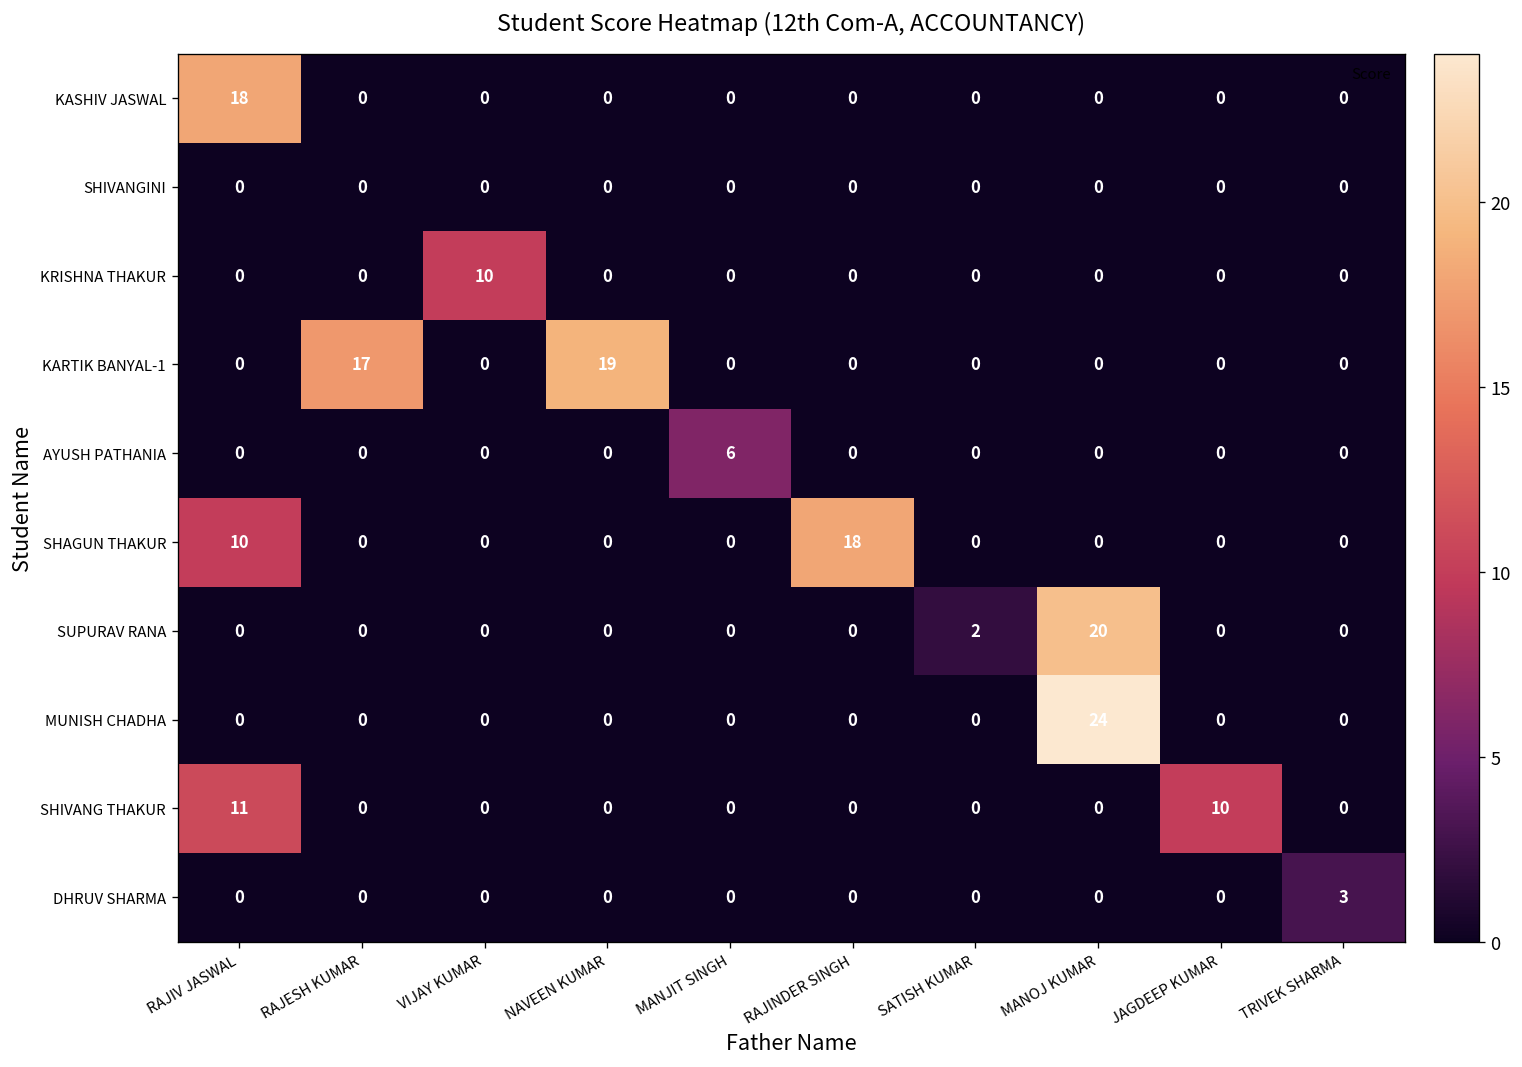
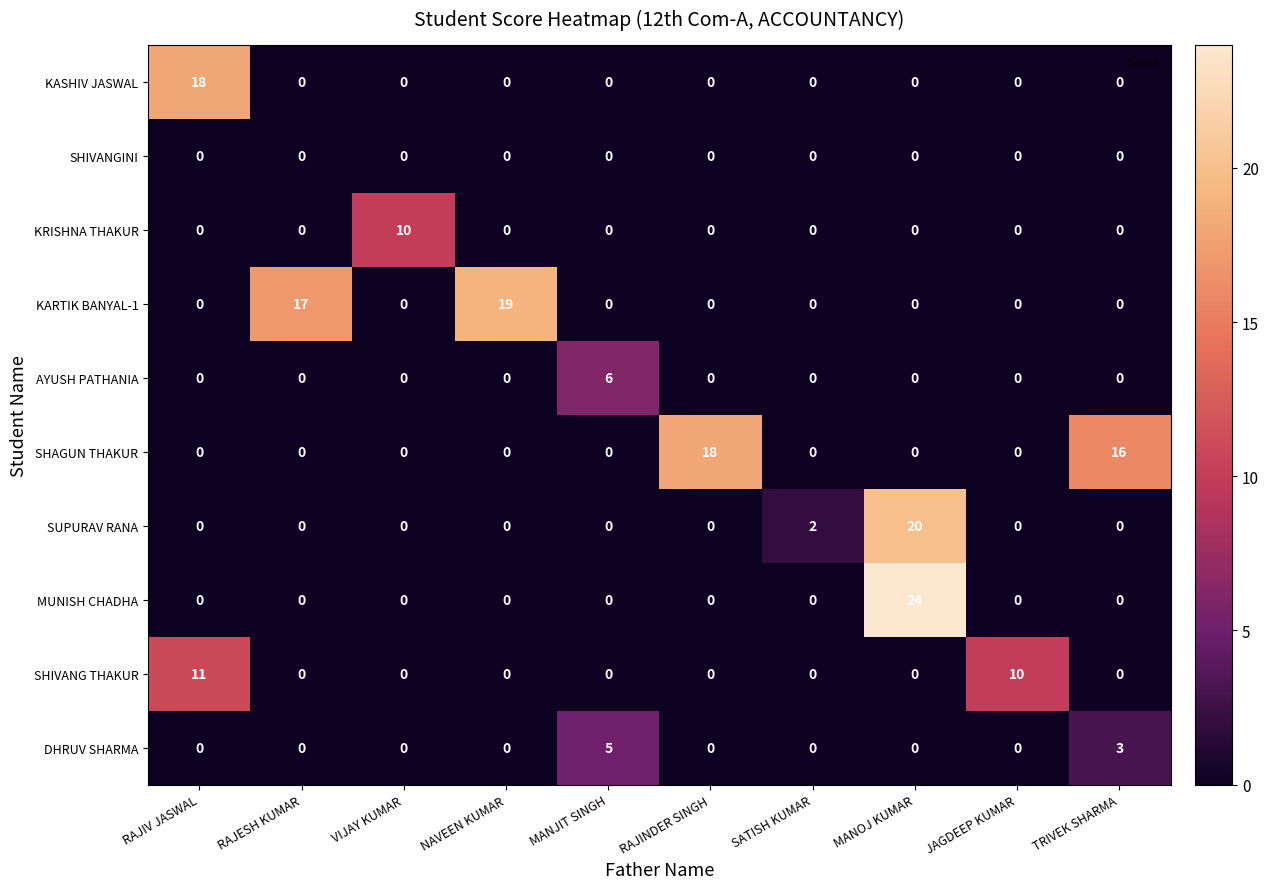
  {
    "KASHIV JASWAL": {
      "RAJIV JASWAL": 18,
      "RAJESH KUMAR": 0,
      "VIJAY KUMAR": 0,
      "NAVEEN KUMAR": 0,
      "MANJIT SINGH": 0,
      "RAJINDER SINGH": 0,
      "SATISH KUMAR": 0,
      "MANOJ KUMAR": 0,
      "JAGDEEP KUMAR": 0,
      "TRIVEK SHARMA": 0
    },
    "SHIVANGINI": {
      "RAJIV JASWAL": 0,
      "RAJESH KUMAR": 0,
      "VIJAY KUMAR": 0,
      "NAVEEN KUMAR": 0,
      "MANJIT SINGH": 0,
      "RAJINDER SINGH": 0,
      "SATISH KUMAR": 0,
      "MANOJ KUMAR": 0,
      "JAGDEEP KUMAR": 0,
      "TRIVEK SHARMA": 0
    },
    "KRISHNA THAKUR": {
      "RAJIV JASWAL": 0,
      "RAJESH KUMAR": 0,
      "VIJAY KUMAR": 10,
      "NAVEEN KUMAR": 0,
      "MANJIT SINGH": 0,
      "RAJINDER SINGH": 0,
      "SATISH KUMAR": 0,
      "MANOJ KUMAR": 0,
      "JAGDEEP KUMAR": 0,
      "TRIVEK SHARMA": 0
    },
    "KARTIK BANYAL-1": {
      "RAJIV JASWAL": 0,
      "RAJESH KUMAR": 17,
      "VIJAY KUMAR": 0,
      "NAVEEN KUMAR": 19,
      "MANJIT SINGH": 0,
      "RAJINDER SINGH": 0,
      "SATISH KUMAR": 0,
      "MANOJ KUMAR": 0,
      "JAGDEEP KUMAR": 0,
      "TRIVEK SHARMA": 0
    },
    "AYUSH PATHANIA": {
      "RAJIV JASWAL": 0,
      "RAJESH KUMAR": 0,
      "VIJAY KUMAR": 0,
      "NAVEEN KUMAR": 0,
      "MANJIT SINGH": 6,
      "RAJINDER SINGH": 0,
      "SATISH KUMAR": 0,
      "MANOJ KUMAR": 0,
      "JAGDEEP KUMAR": 0,
      "TRIVEK SHARMA": 0
    },
    "SHAGUN THAKUR": {
-     "RAJIV JASWAL": 10,
+     "RAJIV JASWAL": 0,
      "RAJESH KUMAR": 0,
      "VIJAY KUMAR": 0,
      "NAVEEN KUMAR": 0,
      "MANJIT SINGH": 0,
      "RAJINDER SINGH": 18,
      "SATISH KUMAR": 0,
      "MANOJ KUMAR": 0,
      "JAGDEEP KUMAR": 0,
-     "TRIVEK SHARMA": 0
+     "TRIVEK SHARMA": 16
    },
    "SUPURAV RANA": {
      "RAJIV JASWAL": 0,
      "RAJESH KUMAR": 0,
      "VIJAY KUMAR": 0,
      "NAVEEN KUMAR": 0,
      "MANJIT SINGH": 0,
      "RAJINDER SINGH": 0,
      "SATISH KUMAR": 2,
      "MANOJ KUMAR": 20,
      "JAGDEEP KUMAR": 0,
      "TRIVEK SHARMA": 0
    },
    "MUNISH CHADHA": {
      "RAJIV JASWAL": 0,
      "RAJESH KUMAR": 0,
      "VIJAY KUMAR": 0,
      "NAVEEN KUMAR": 0,
      "MANJIT SINGH": 0,
      "RAJINDER SINGH": 0,
      "SATISH KUMAR": 0,
      "JAGDEEP KUMAR": 0,
      "TRIVEK SHARMA": 0
    },
    "SHIVANG THAKUR": {
      "RAJIV JASWAL": 11,
      "RAJESH KUMAR": 0,
      "VIJAY KUMAR": 0,
      "NAVEEN KUMAR": 0,
      "MANJIT SINGH": 0,
      "RAJINDER SINGH": 0,
      "SATISH KUMAR": 0,
      "MANOJ KUMAR": 0,
      "JAGDEEP KUMAR": 10,
      "TRIVEK SHARMA": 0
    },
    "DHRUV SHARMA": {
      "RAJIV JASWAL": 0,
      "RAJESH KUMAR": 0,
      "VIJAY KUMAR": 0,
      "NAVEEN KUMAR": 0,
-     "MANJIT SINGH": 0,
+     "MANJIT SINGH": 5,
      "RAJINDER SINGH": 0,
      "SATISH KUMAR": 0,
      "MANOJ KUMAR": 0,
      "JAGDEEP KUMAR": 0,
      "TRIVEK SHARMA": 3
    }
  }
